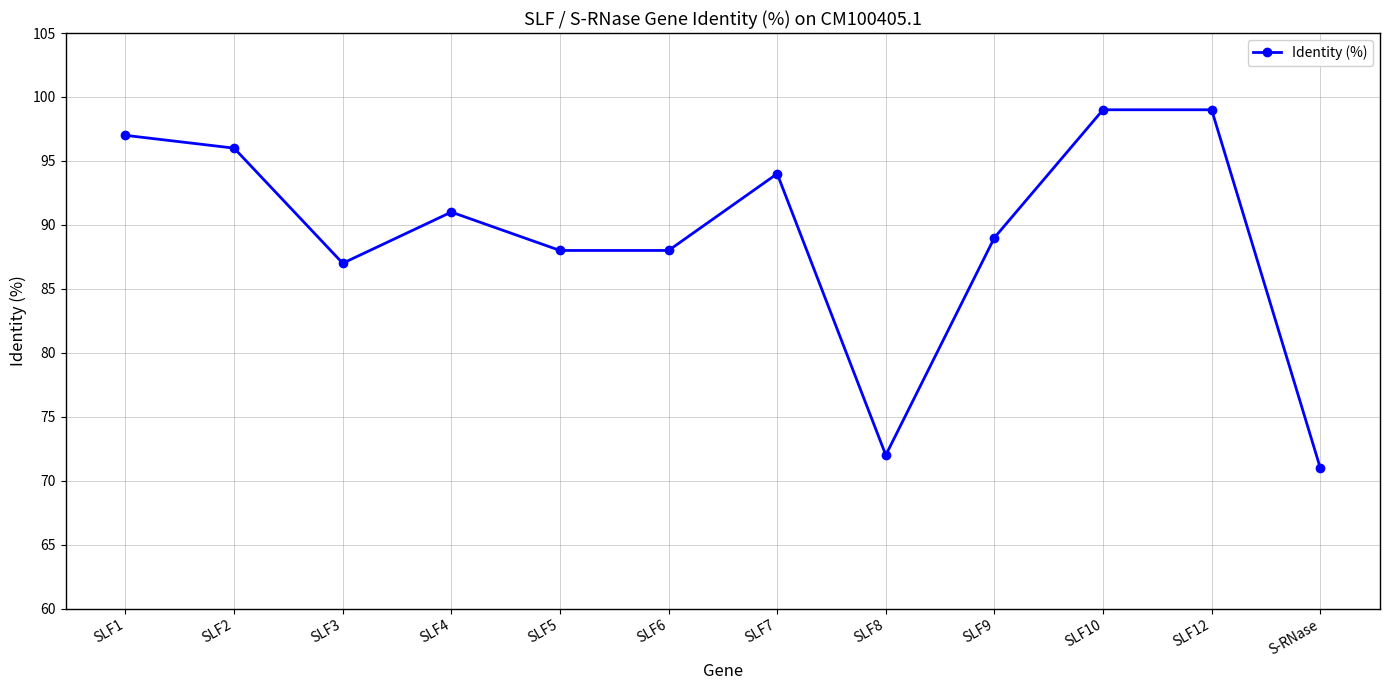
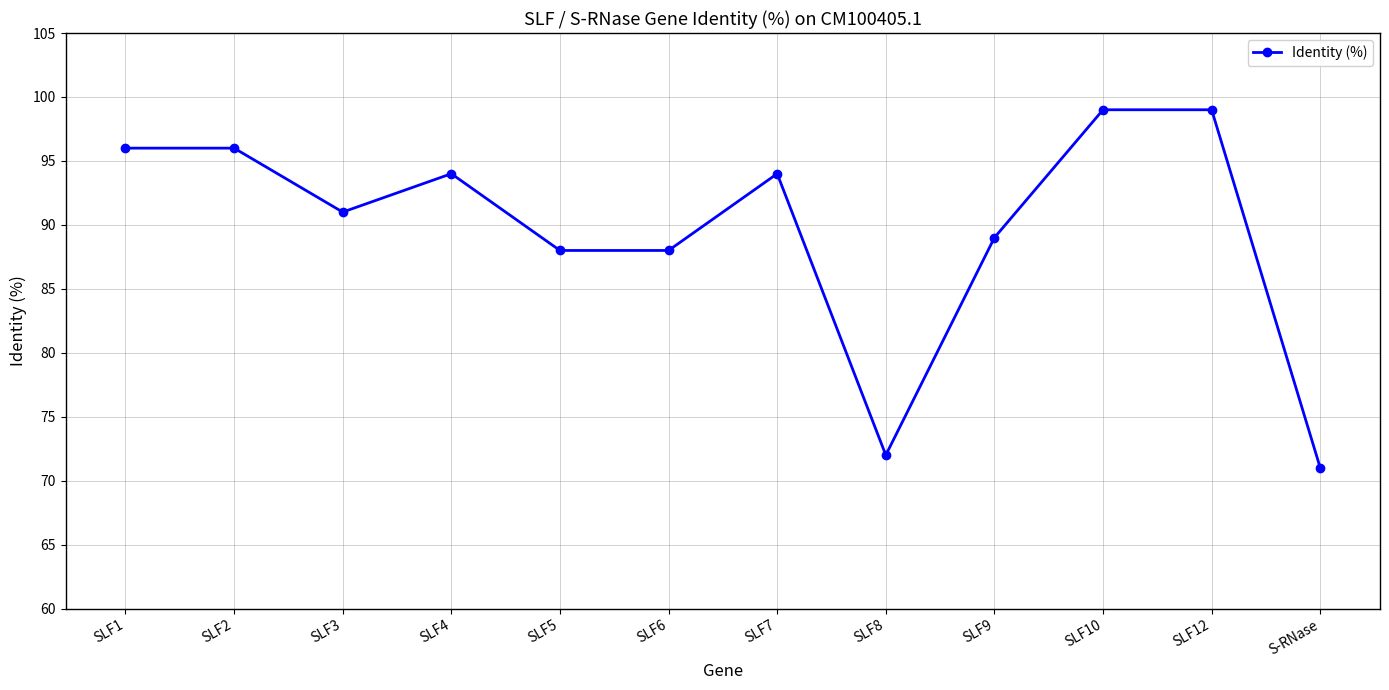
  {
-   "SLF1": 97,
+   "SLF1": 96,
    "SLF2": 96,
-   "SLF3": 87,
-   "SLF4": 91,
+   "SLF3": 91,
+   "SLF4": 94,
    "SLF5": 88,
    "SLF6": 88,
    "SLF7": 94,
    "SLF8": 72,
    "SLF9": 89,
    "SLF10": 99,
    "SLF12": 99,
    "S-RNase": 71
  }
